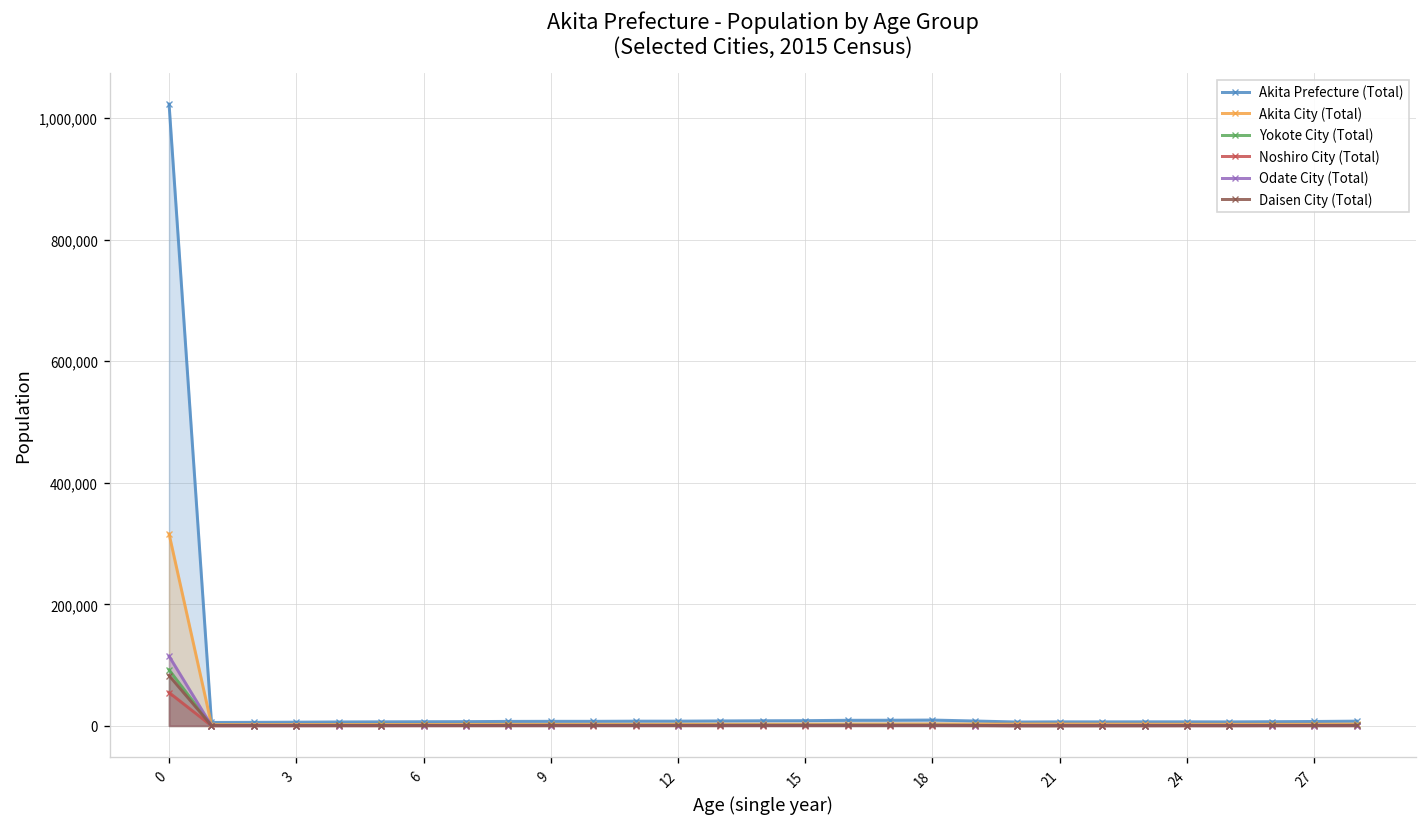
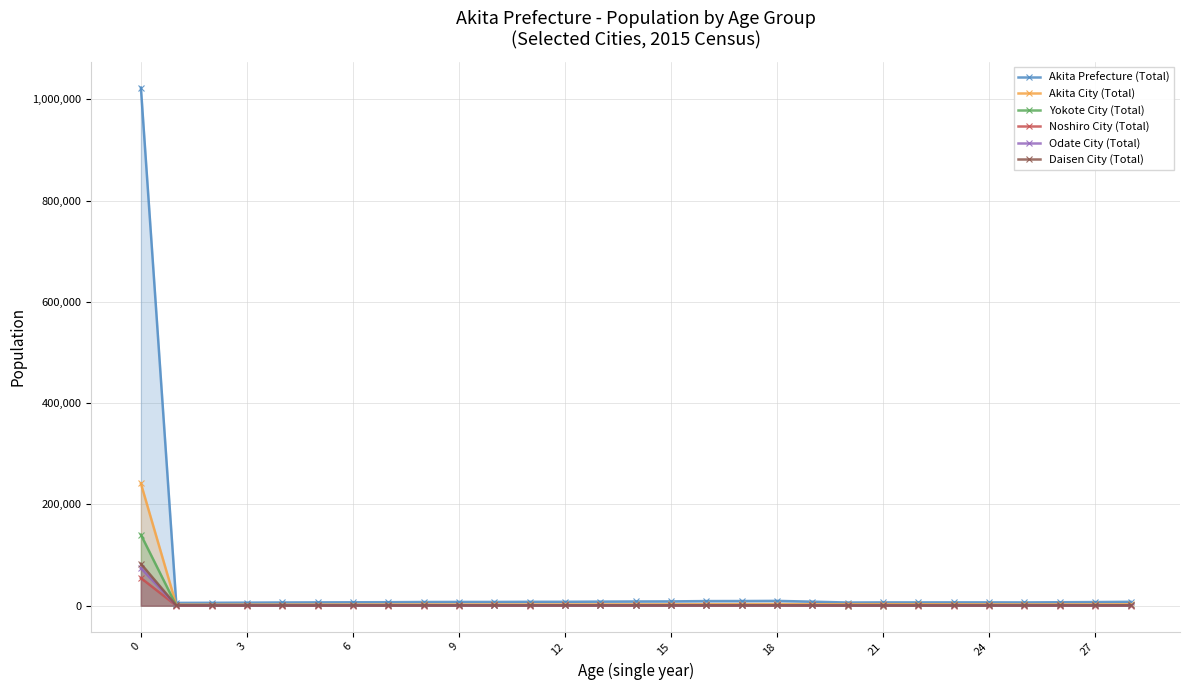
  {
    "Akita Prefecture (Total)": {
      "0": "1,020,000",
      "9": "10,000",
      "12": "10,000",
      "15": "10,000",
      "18": "10,000"
    },
    "Akita City (Total)": {
-     "0": "320,000"
+     "0": "240,000"
    },
    "Yokote City (Total)": {
-     "0": "90,000"
+     "0": "140,000"
    },
    "Odate City (Total)": {
-     "0": "110,000"
+     "0": "70,000"
    }
  }
